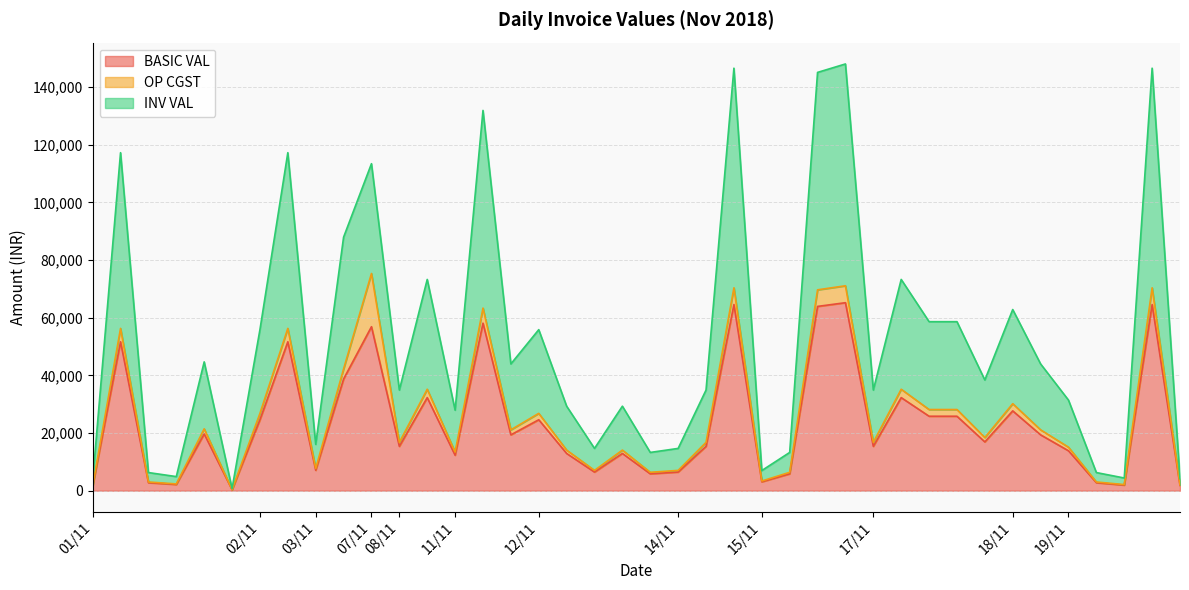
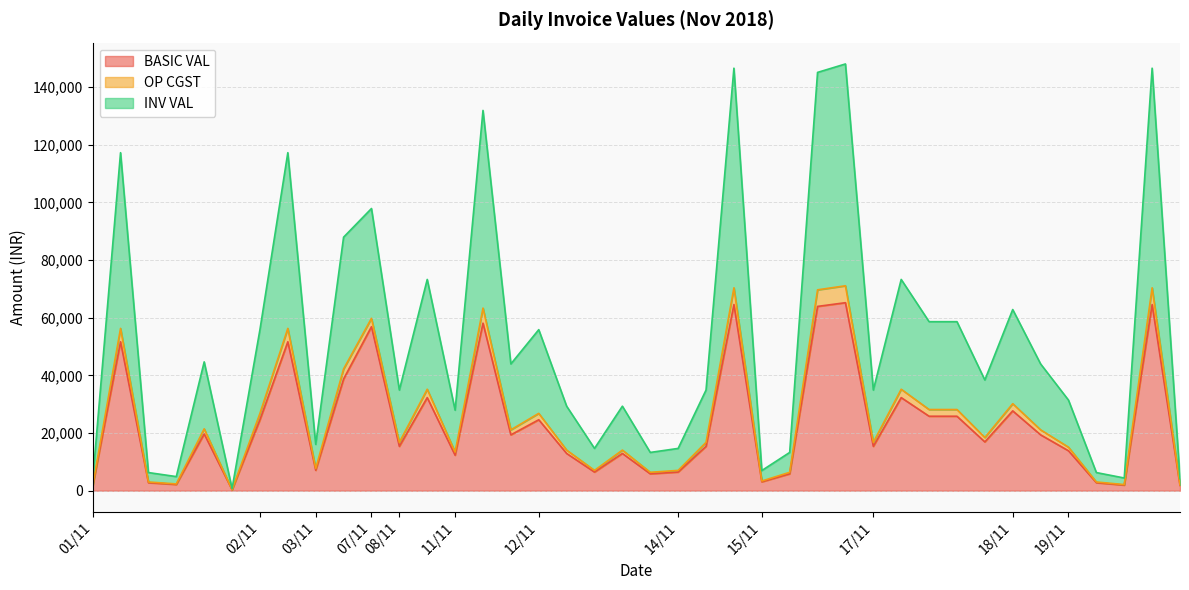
  {
    "BASIC VAL": {
      "07/11": "57,000"
    },
    "OP CGST": {
-     "07/11": "18,000"
+     "07/11": "3,000"
    },
    "INV VAL": {
      "07/11": "38,000"
    }
  }
